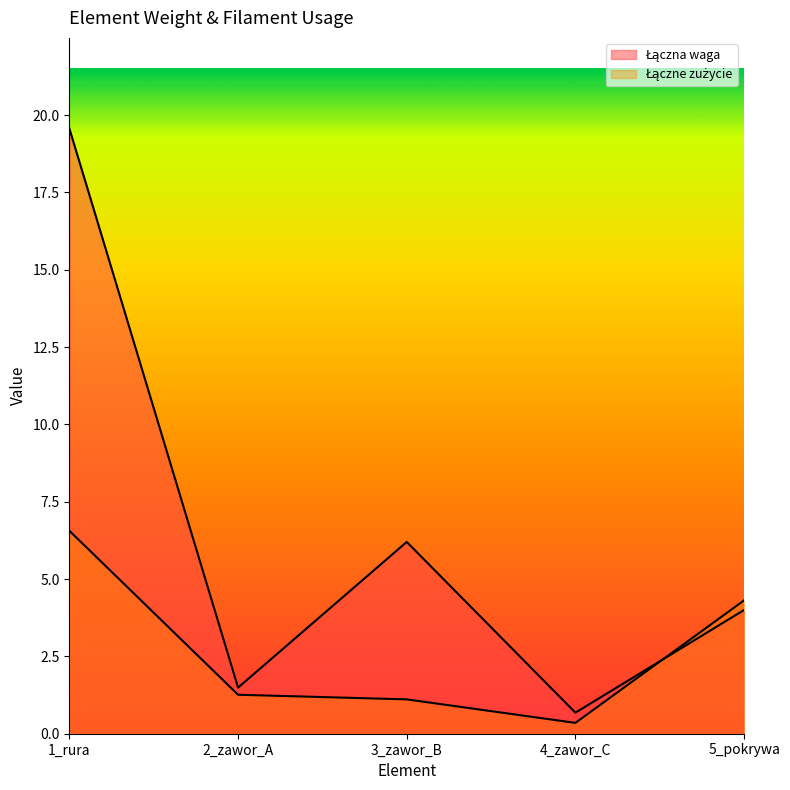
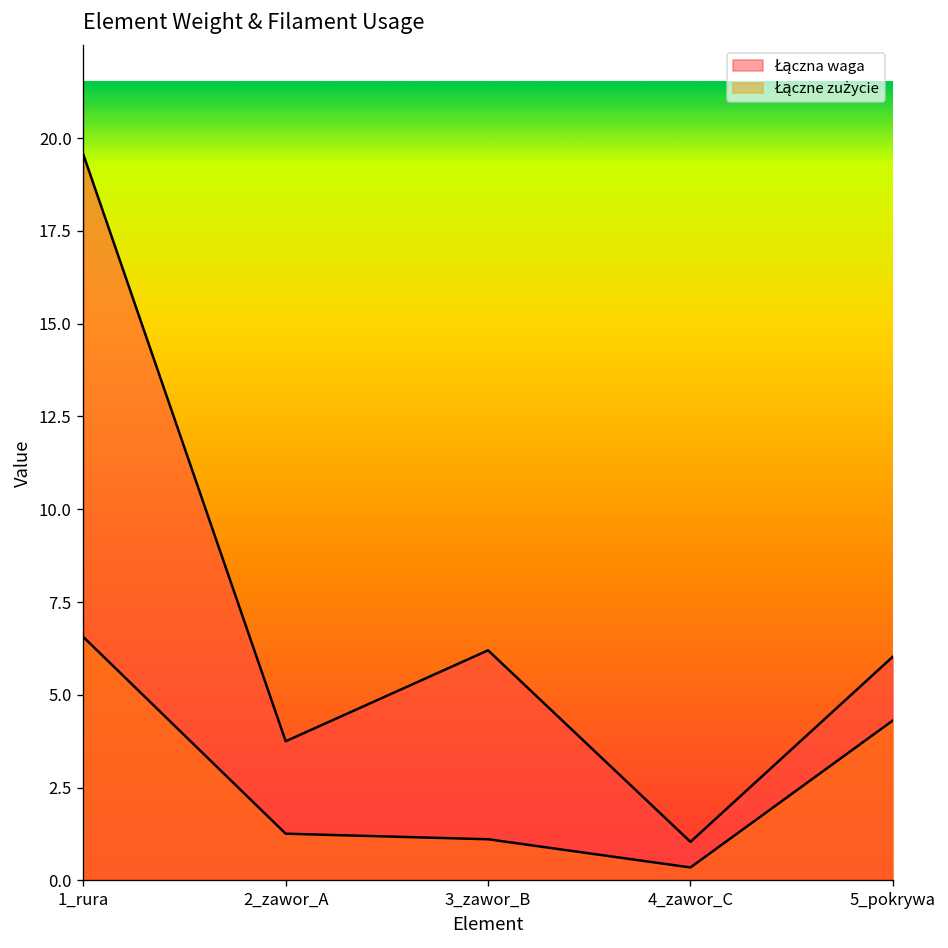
  {
    "Łączna waga": {
      "1_rura": 19.6,
-     "2_zawor_A": 1.5,
+     "2_zawor_A": 3.8,
      "3_zawor_B": 6.2,
-     "4_zawor_C": 0.7,
-     "5_pokrywa": 4.0
+     "4_zawor_C": 1.0,
+     "5_pokrywa": 6.0
    },
    "Łączne zużycie": {
      "1_rura": 6.6,
      "2_zawor_A": 1.3,
      "3_zawor_B": 1.1,
      "4_zawor_C": 0.4,
      "5_pokrywa": 4.3
    }
  }
